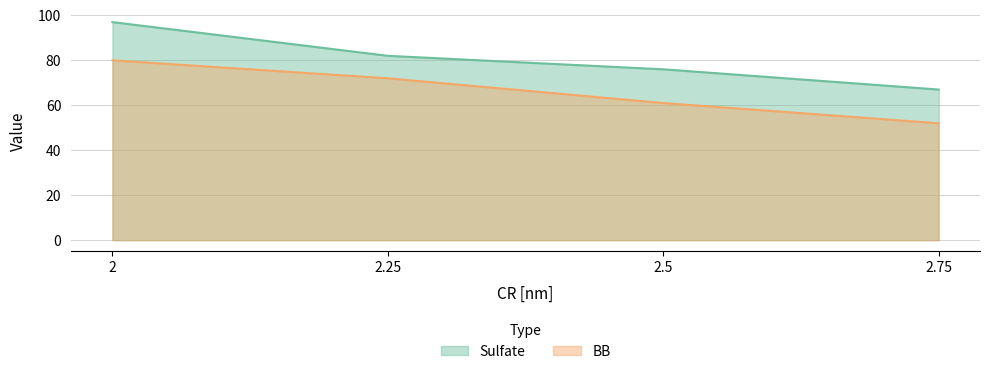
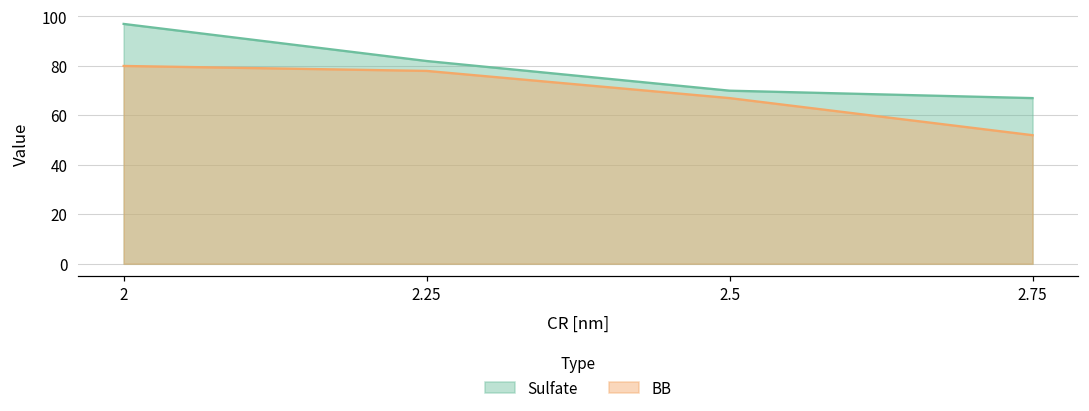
  {
    "Sulfate": {
      "2": 97,
      "2.25": 82,
-     "2.5": 76,
+     "2.5": 70,
      "2.75": 67
    },
    "BB": {
      "2": 80,
-     "2.25": 72,
-     "2.5": 61,
+     "2.25": 78,
+     "2.5": 67,
      "2.75": 52
    }
  }
